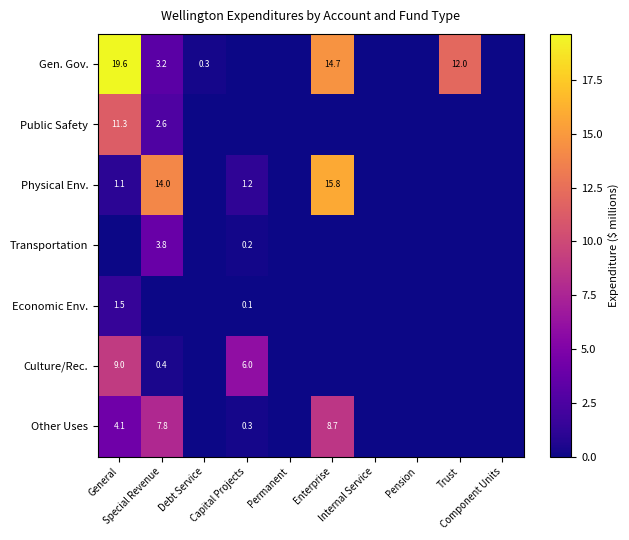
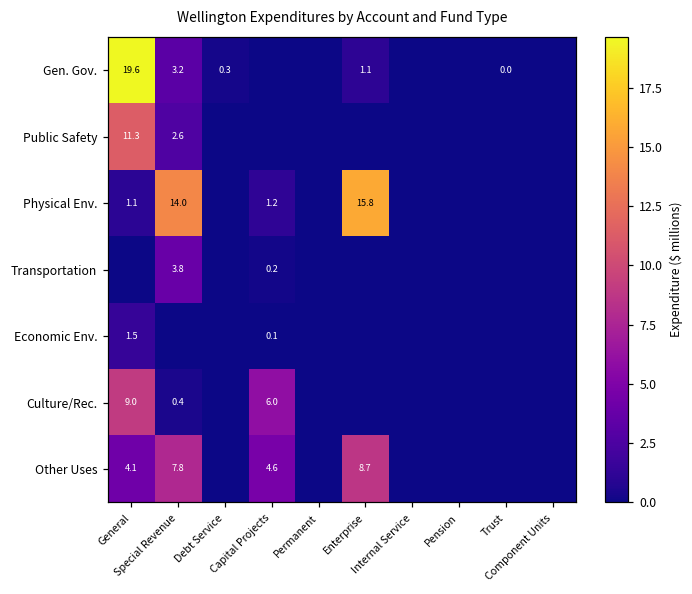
  {
    "Gen. Gov.": {
      "General": 19.6,
      "Special Revenue": 3.2,
      "Debt Service": 0.3,
-     "Enterprise": 14.7,
-     "Trust": 12.0
+     "Enterprise": 1.1,
+     "Trust": 0.0
    },
    "Public Safety": {
      "General": 11.3,
      "Special Revenue": 2.6
    },
    "Physical Env.": {
      "General": 1.1,
      "Special Revenue": 14.0,
      "Capital Projects": 1.2,
      "Enterprise": 15.8
    },
    "Transportation": {
      "Special Revenue": 3.8,
      "Capital Projects": 0.2
    },
    "Economic Env.": {
      "General": 1.5,
      "Capital Projects": 0.1
    },
    "Culture/Rec.": {
      "General": 9.0,
      "Special Revenue": 0.4,
      "Capital Projects": 6.0
    },
    "Other Uses": {
      "General": 4.1,
      "Special Revenue": 7.8,
-     "Capital Projects": 0.3,
+     "Capital Projects": 4.6,
      "Enterprise": 8.7
    }
  }
